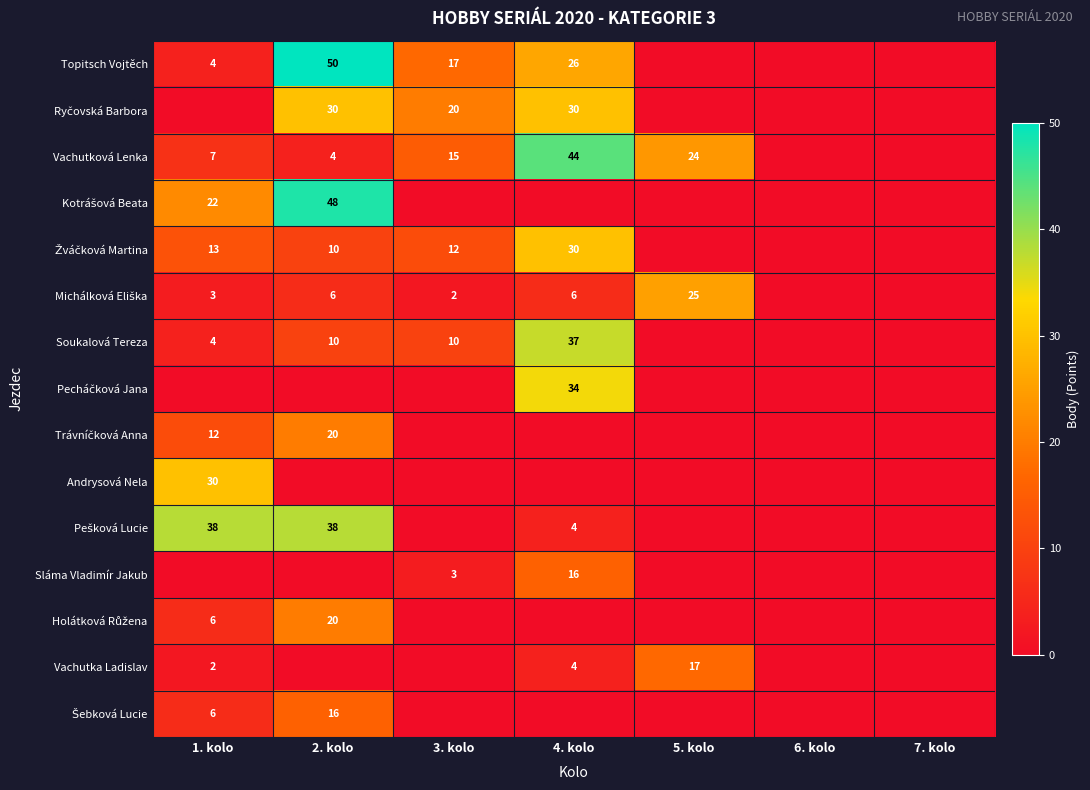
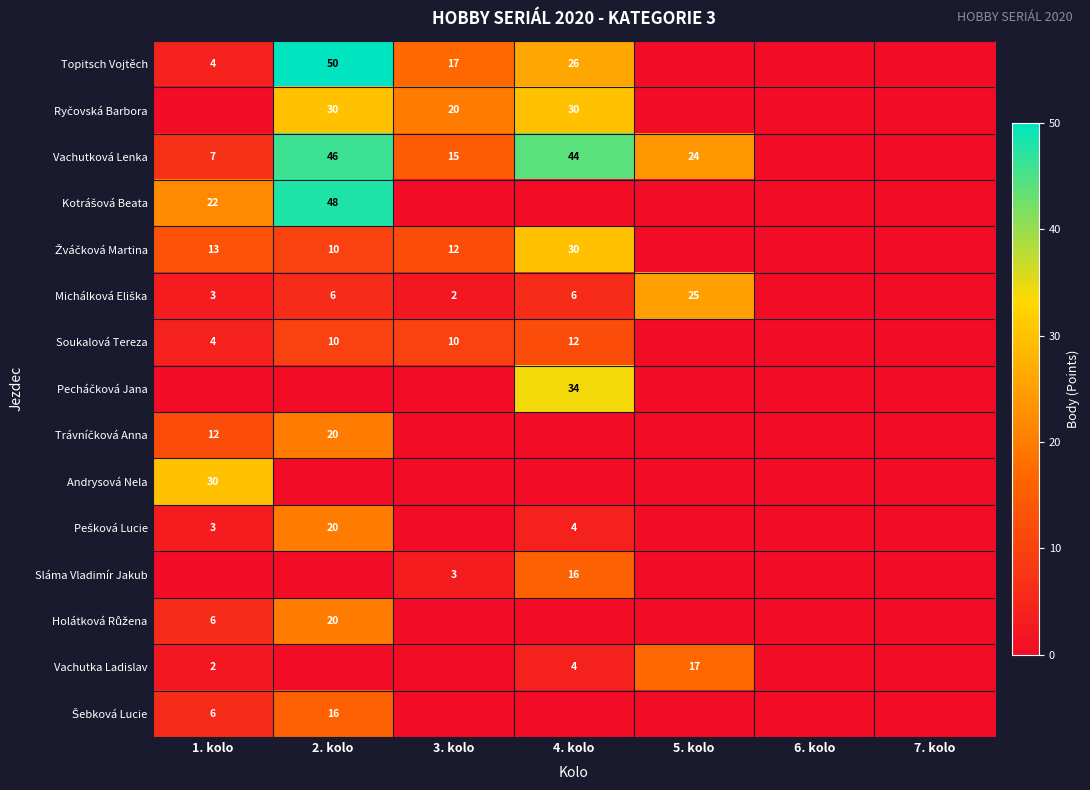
  {
    "Topitsch Vojtěch": {
      "1. kolo": 4,
      "2. kolo": 50,
      "3. kolo": 17,
      "4. kolo": 26
    },
    "Ryčovská Barbora": {
      "2. kolo": 30,
      "3. kolo": 20,
      "4. kolo": 30
    },
    "Vachutková Lenka": {
      "1. kolo": 7,
-     "2. kolo": 4,
+     "2. kolo": 46,
      "3. kolo": 15,
      "4. kolo": 44,
      "5. kolo": 24
    },
    "Kotrášová Beata": {
      "1. kolo": 22,
      "2. kolo": 48
    },
    "Žváčková Martina": {
      "1. kolo": 13,
      "2. kolo": 10,
      "3. kolo": 12,
      "4. kolo": 30
    },
    "Michálková Eliška": {
      "1. kolo": 3,
      "2. kolo": 6,
      "3. kolo": 2,
      "4. kolo": 6,
      "5. kolo": 25
    },
    "Soukalová Tereza": {
      "1. kolo": 4,
      "2. kolo": 10,
      "3. kolo": 10,
-     "4. kolo": 37
+     "4. kolo": 12
    },
    "Pecháčková Jana": {
      "4. kolo": 34
    },
    "Trávníčková Anna": {
      "1. kolo": 12,
      "2. kolo": 20
    },
    "Andrysová Nela": {
      "1. kolo": 30
    },
    "Pešková Lucie": {
-     "1. kolo": 38,
-     "2. kolo": 38,
+     "1. kolo": 3,
+     "2. kolo": 20,
      "4. kolo": 4
    },
    "Sláma Vladimír Jakub": {
      "3. kolo": 3,
      "4. kolo": 16
    },
    "Holátková Růžena": {
      "1. kolo": 6,
      "2. kolo": 20
    },
    "Vachutka Ladislav": {
      "1. kolo": 2,
      "4. kolo": 4,
      "5. kolo": 17
    },
    "Šebková Lucie": {
      "1. kolo": 6,
      "2. kolo": 16
    }
  }
